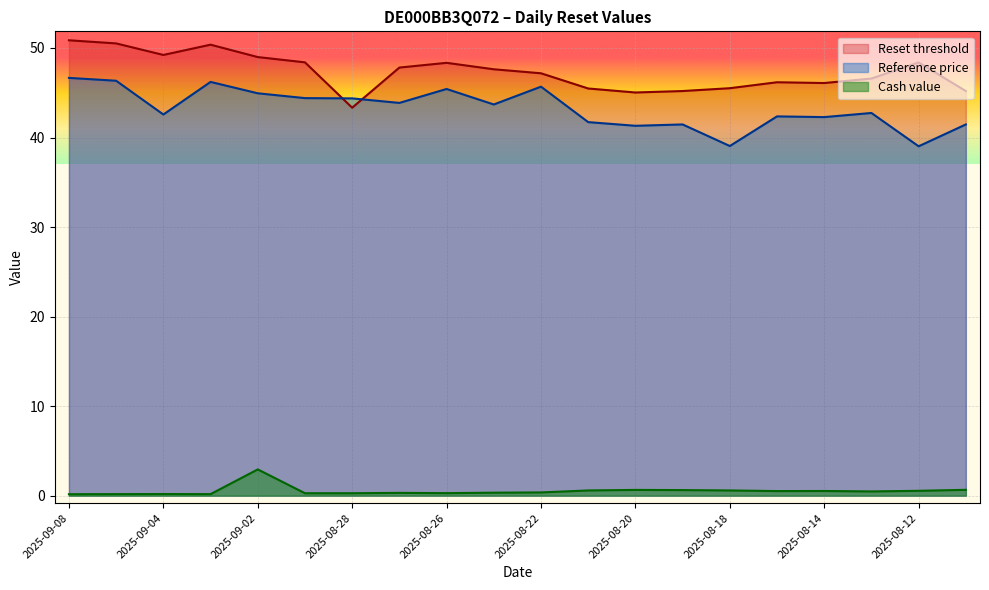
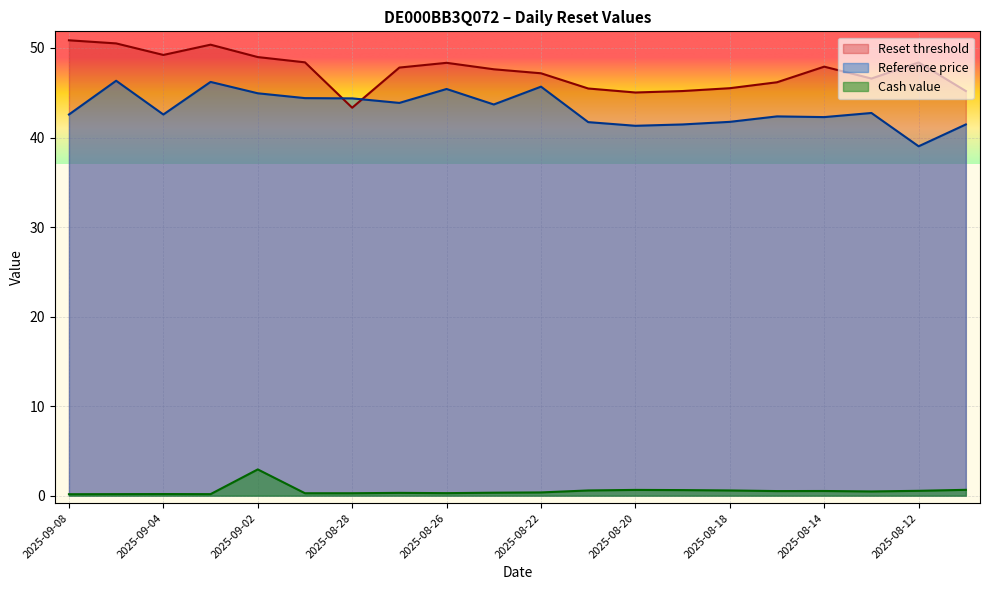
  {
    "Reset threshold": {
      "2025-09-08": 51,
      "2025-09-04": 49,
      "2025-09-02": 49,
      "2025-08-28": 43,
      "2025-08-26": 48,
      "2025-08-22": 47,
      "2025-08-20": 45,
      "2025-08-18": 46,
-     "2025-08-14": 46
+     "2025-08-14": 48
    },
    "Reference price": {
-     "2025-09-08": 47,
+     "2025-09-08": 43,
      "2025-09-04": 43,
      "2025-09-02": 45,
      "2025-08-28": 44,
      "2025-08-26": 45,
      "2025-08-22": 46,
      "2025-08-20": 41,
-     "2025-08-18": 39,
+     "2025-08-18": 42,
      "2025-08-14": 42,
      "2025-08-12": 39
    },
    "Cash value": {
      "2025-09-08": 0,
      "2025-09-04": 0,
      "2025-09-02": 3,
      "2025-08-28": 0,
      "2025-08-26": 0,
      "2025-08-22": 0,
      "2025-08-20": 1,
      "2025-08-18": 1,
      "2025-08-14": 1,
      "2025-08-12": 1
    }
  }
